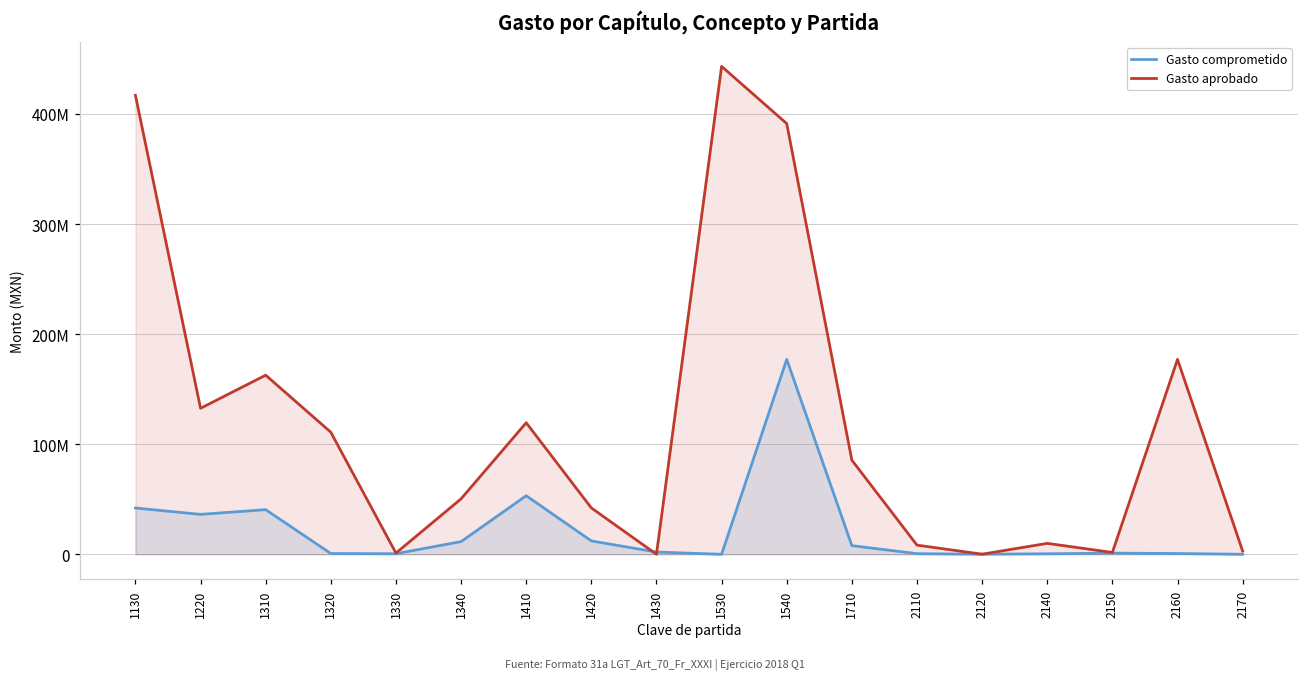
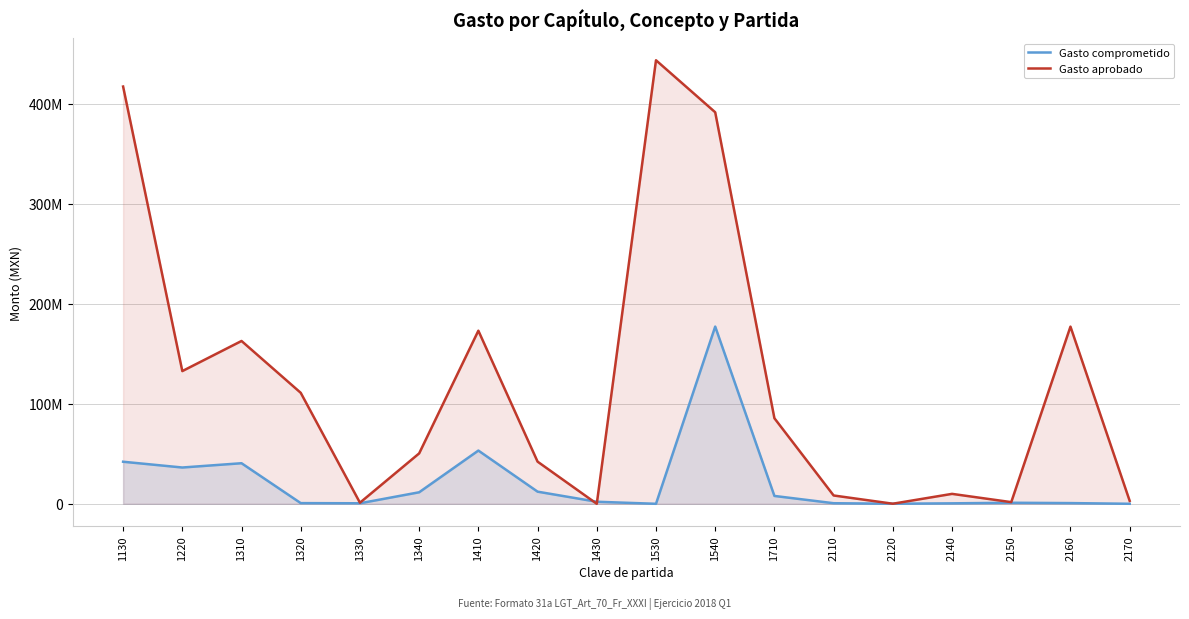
  {
    "Gasto comprometido": {
      "1130": 42000000,
      "1220": 36000000,
      "1310": 41000000,
      "1320": 1000000,
      "1340": 12000000,
      "1410": 53000000,
      "1420": 12000000,
      "1530": 0,
      "1540": 177000000,
      "1710": 8000000,
      "2110": 1000000,
      "2140": 0,
      "2160": 1000000,
      "2170": 0
    },
    "Gasto aprobado": {
      "1130": 417000000,
      "1220": 133000000,
      "1310": 163000000,
      "1320": 111000000,
      "1340": 50000000,
-     "1410": 119000000,
+     "1410": 173000000,
      "1420": 42000000,
      "1530": 443000000,
      "1540": 391000000,
      "1710": 85000000,
      "2110": 8000000,
      "2140": 10000000,
      "2160": 177000000,
      "2170": 3000000
    }
  }
